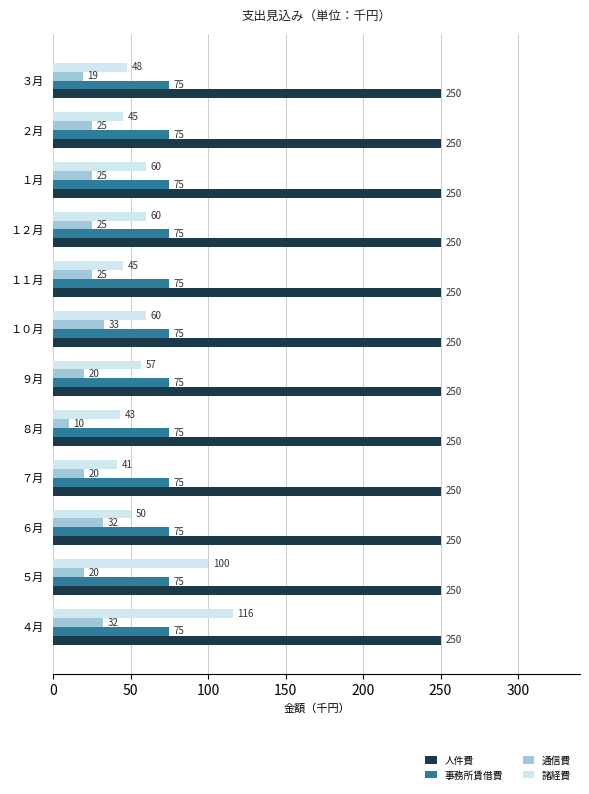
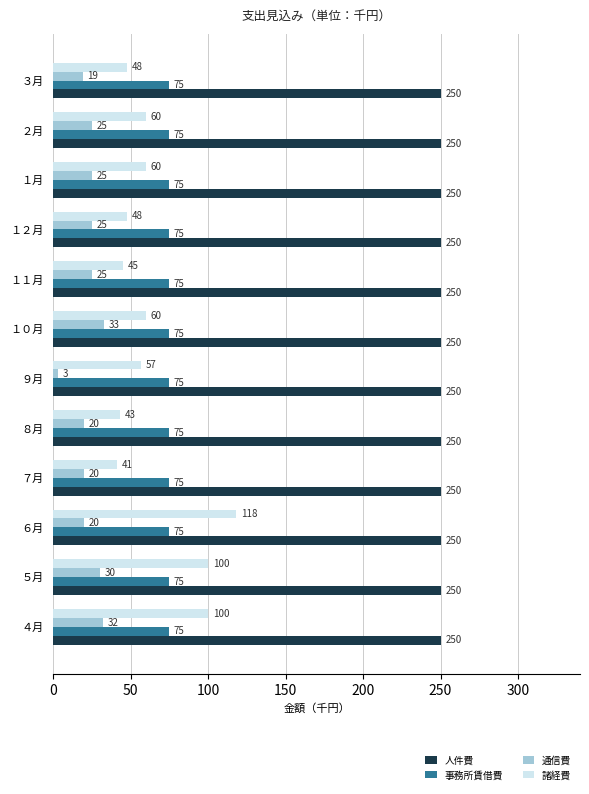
  {
    "人件費": {
      "３月": 250,
      "２月": 250,
      "１月": 250,
      "１２月": 250,
      "１１月": 250,
      "１０月": 250,
      "９月": 250,
      "８月": 250,
      "７月": 250,
      "６月": 250,
      "５月": 250,
      "４月": 250
    },
    "事務所賃借費": {
      "３月": 75,
      "２月": 75,
      "１月": 75,
      "１２月": 75,
      "１１月": 75,
      "１０月": 75,
      "９月": 75,
      "８月": 75,
      "７月": 75,
      "６月": 75,
      "５月": 75,
      "４月": 75
    },
    "通信費": {
      "３月": 19,
      "２月": 25,
      "１月": 25,
      "１２月": 25,
      "１１月": 25,
      "１０月": 33,
-     "９月": 20,
-     "８月": 10,
+     "９月": 3,
+     "８月": 20,
      "７月": 20,
-     "６月": 32,
-     "５月": 20,
+     "６月": 20,
+     "５月": 30,
      "４月": 32
    },
    "諸経費": {
      "３月": 48,
-     "２月": 45,
+     "２月": 60,
      "１月": 60,
-     "１２月": 60,
+     "１２月": 48,
      "１１月": 45,
      "１０月": 60,
      "９月": 57,
      "８月": 43,
      "７月": 41,
-     "６月": 50,
+     "６月": 118,
      "５月": 100,
-     "４月": 116
+     "４月": 100
    }
  }
